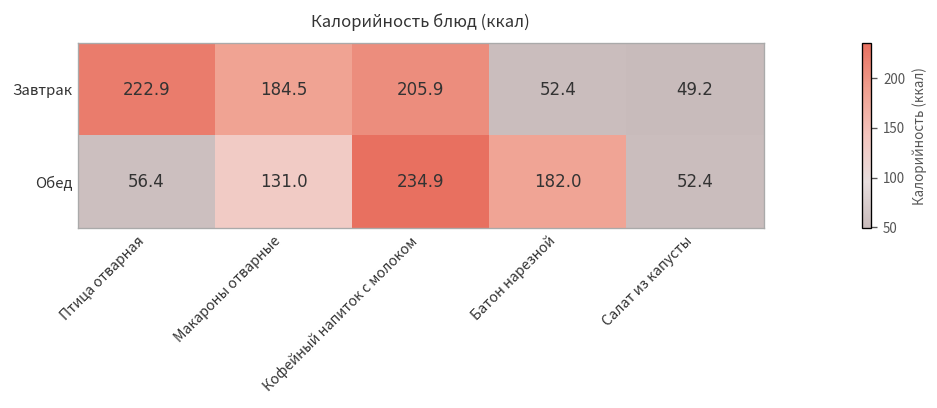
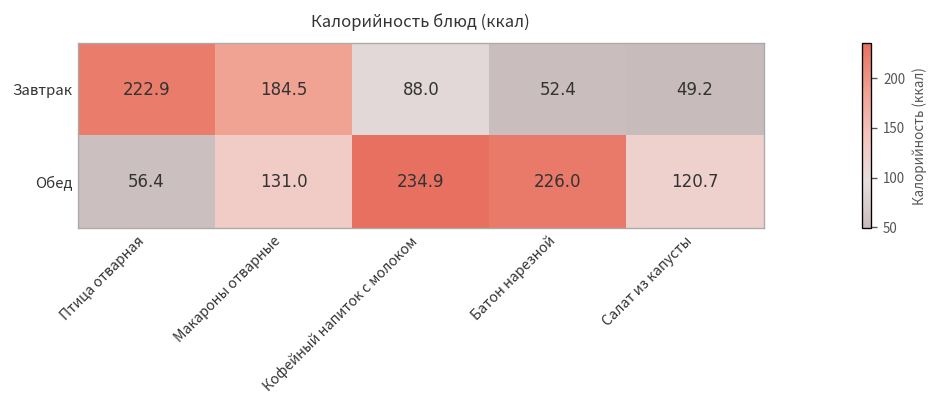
  {
    "Завтрак": {
      "Птица отварная": 222.9,
      "Макароны отварные": 184.5,
-     "Кофейный напиток с молоком": 205.9,
+     "Кофейный напиток с молоком": 88.0,
      "Батон нарезной": 52.4,
      "Салат из капусты": 49.2
    },
    "Обед": {
      "Птица отварная": 56.4,
      "Макароны отварные": 131.0,
      "Кофейный напиток с молоком": 234.9,
-     "Батон нарезной": 182.0,
-     "Салат из капусты": 52.4
+     "Батон нарезной": 226.0,
+     "Салат из капусты": 120.7
    }
  }
